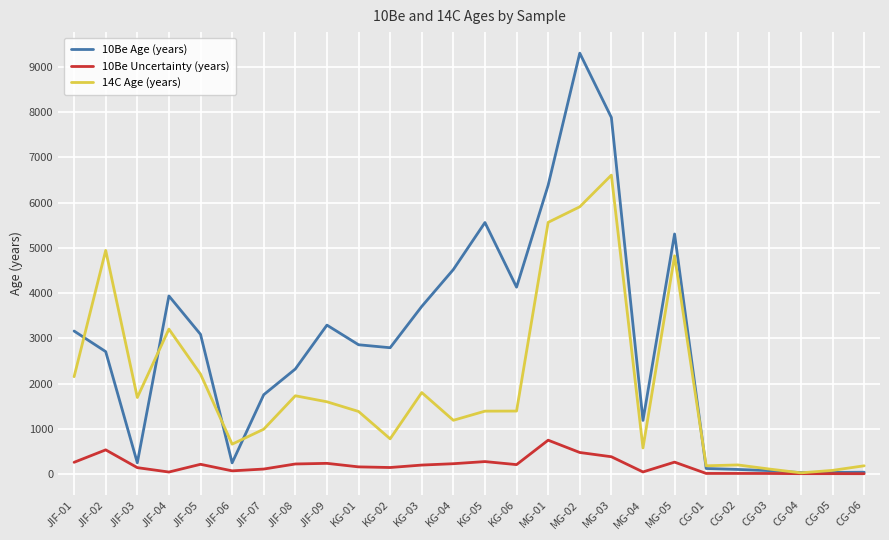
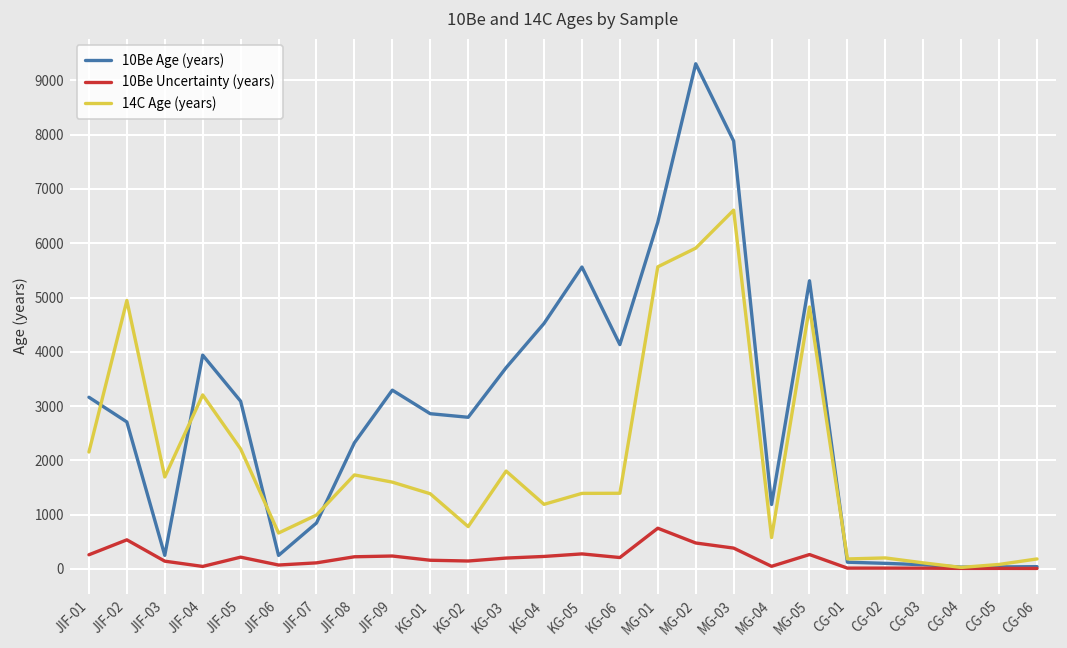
  {
    "10Be Age (years)": {
      "JIF-01": 3200,
      "JIF-02": 2700,
      "JIF-03": 300,
      "JIF-04": 3900,
      "JIF-05": 3100,
      "JIF-06": 200,
-     "JIF-07": 1800,
+     "JIF-07": 800,
      "JIF-08": 2300,
      "JIF-09": 3300,
      "KG-01": 2900,
      "KG-02": 2800,
      "KG-03": 3700,
      "KG-04": 4500,
      "KG-05": 5600,
      "KG-06": 4100,
      "MG-01": 6400,
      "MG-02": 9300,
      "MG-03": 7900,
      "MG-04": 1200,
      "MG-05": 5300,
      "CG-01": 100,
      "CG-02": 100
    },
    "10Be Uncertainty (years)": {
      "JIF-01": 300,
      "JIF-02": 500,
      "JIF-03": 100,
      "JIF-04": 0,
      "JIF-05": 200,
      "JIF-06": 100,
      "JIF-07": 100,
      "JIF-08": 200,
      "JIF-09": 200,
      "KG-01": 200,
      "KG-02": 100,
      "KG-03": 200,
      "KG-04": 200,
      "KG-05": 300,
      "KG-06": 200,
      "MG-01": 800,
      "MG-02": 500,
      "MG-03": 400,
      "MG-04": 0,
      "MG-05": 300,
      "CG-01": 0,
      "CG-02": 0,
      "CG-03": 0
    },
    "14C Age (years)": {
      "JIF-01": 2200,
      "JIF-02": 4900,
      "JIF-03": 1700,
      "JIF-04": 3200,
      "JIF-05": 2200,
      "JIF-06": 700,
      "JIF-07": 1000,
      "JIF-08": 1700,
      "JIF-09": 1600,
      "KG-01": 1400,
      "KG-02": 800,
      "KG-03": 1800,
      "KG-04": 1200,
      "KG-05": 1400,
      "KG-06": 1400,
      "MG-01": 5600,
      "MG-02": 5900,
      "MG-03": 6600,
      "MG-04": 600,
      "MG-05": 4800,
      "CG-01": 200,
      "CG-02": 200,
      "CG-06": 200
    }
  }
